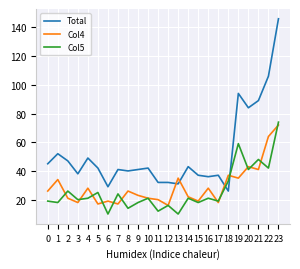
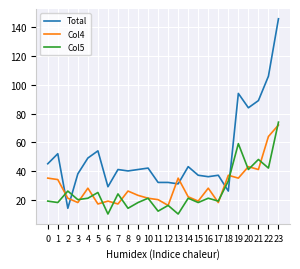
  {
    "Total": {
      "0": 45,
      "1": 52,
-     "2": 47,
+     "2": 14,
      "3": 38,
      "4": 49,
-     "5": 42,
+     "5": 54,
      "6": 29,
      "7": 41,
      "8": 40,
      "9": 41,
      "10": 42,
      "11": 32,
      "12": 32,
      "13": 31,
      "14": 43,
      "15": 37,
      "16": 36,
      "17": 37,
      "18": 26,
      "19": 94,
      "20": 84,
      "21": 89,
      "22": 106,
      "23": 146
    },
    "Col4": {
-     "0": 26,
+     "0": 35,
      "1": 34,
      "2": 21,
      "3": 18,
      "4": 28,
      "5": 17,
      "6": 19,
      "7": 17,
      "8": 26,
      "9": 23,
      "11": 20,
      "13": 35,
      "16": 28,
      "18": 37,
      "19": 35,
      "20": 43,
      "21": 41,
      "22": 64,
      "23": 72
    },
    "Col5": {
      "0": 19,
      "1": 18,
      "2": 26,
      "3": 20,
      "4": 21,
      "5": 25,
      "6": 10,
      "7": 24,
      "8": 14,
      "9": 18,
      "11": 12,
      "13": 10,
      "16": 21,
      "18": 33,
      "19": 59,
      "20": 41,
      "21": 48,
      "22": 42,
      "23": 74
    }
  }
